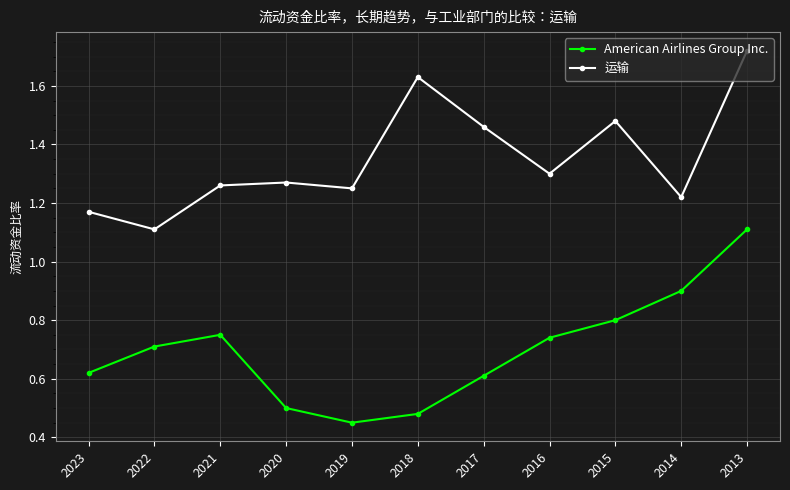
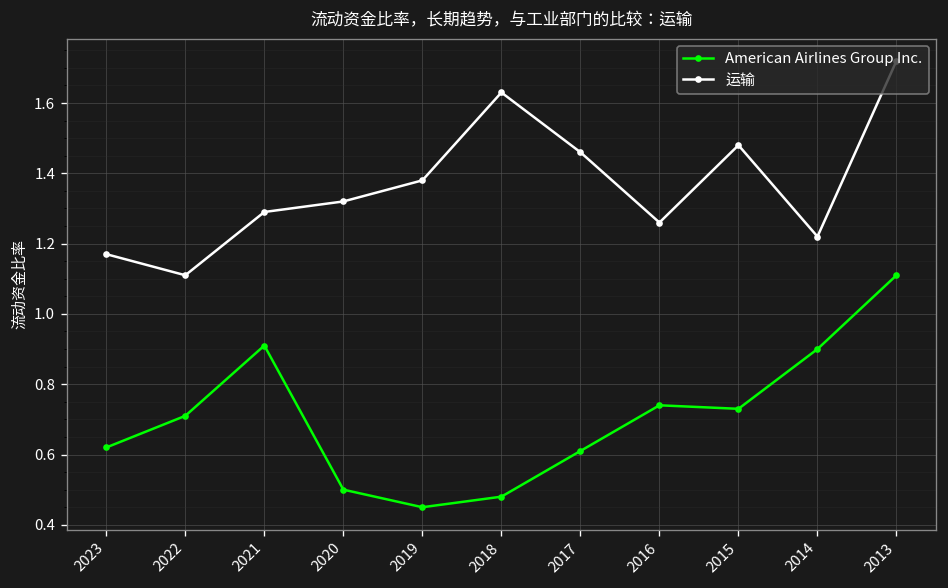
  {
    "American Airlines Group Inc.": {
      "2023": 0.62,
      "2022": 0.71,
-     "2021": 0.75,
+     "2021": 0.91,
      "2020": 0.50,
      "2019": 0.45,
      "2018": 0.48,
      "2017": 0.61,
      "2016": 0.74,
-     "2015": 0.80,
+     "2015": 0.73,
      "2014": 0.90,
      "2013": 1.11
    },
    "运输": {
      "2023": 1.17,
      "2022": 1.11,
-     "2021": 1.26,
-     "2020": 1.27,
-     "2019": 1.25,
+     "2021": 1.29,
+     "2020": 1.32,
+     "2019": 1.38,
      "2018": 1.63,
      "2017": 1.46,
-     "2016": 1.30,
+     "2016": 1.26,
      "2015": 1.48,
      "2014": 1.22
    }
  }
